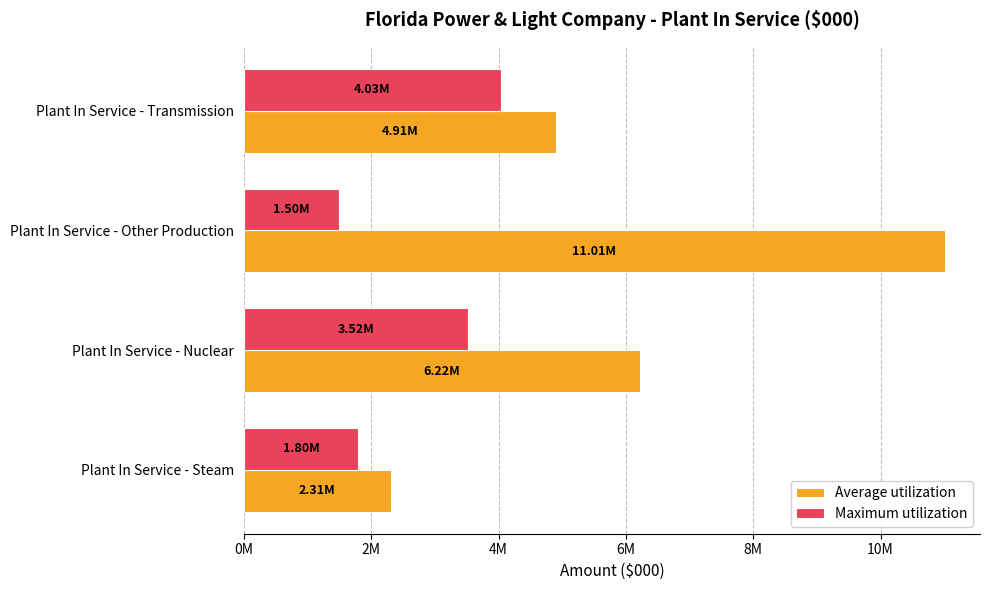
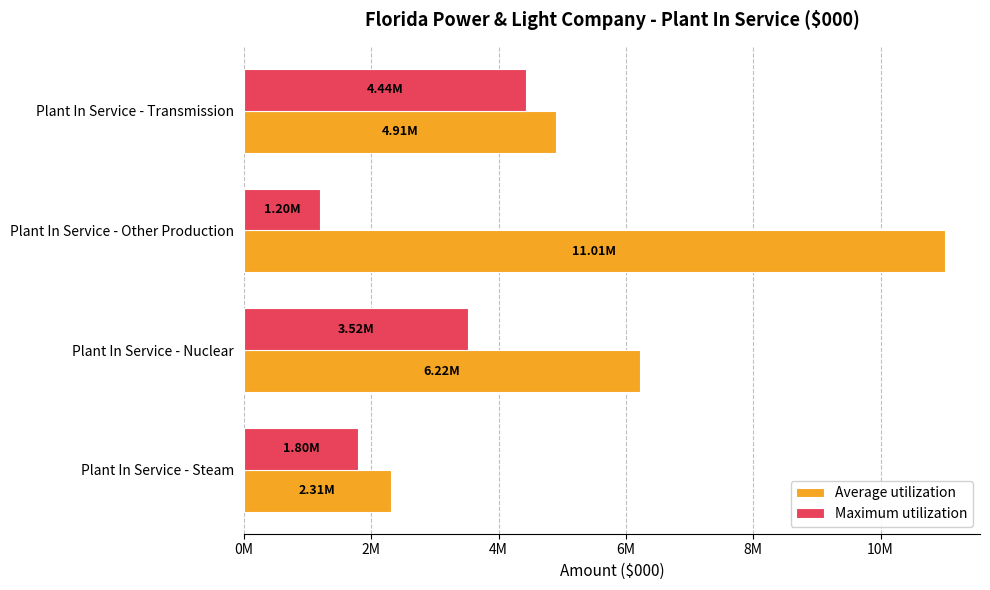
  {
    "Average utilization": {
      "Plant In Service - Transmission": "4.91M",
      "Plant In Service - Other Production": "11.01M",
      "Plant In Service - Nuclear": "6.22M",
      "Plant In Service - Steam": "2.31M"
    },
    "Maximum utilization": {
-     "Plant In Service - Transmission": "4.03M",
-     "Plant In Service - Other Production": "1.50M",
+     "Plant In Service - Transmission": "4.44M",
+     "Plant In Service - Other Production": "1.20M",
      "Plant In Service - Nuclear": "3.52M",
      "Plant In Service - Steam": "1.80M"
    }
  }
